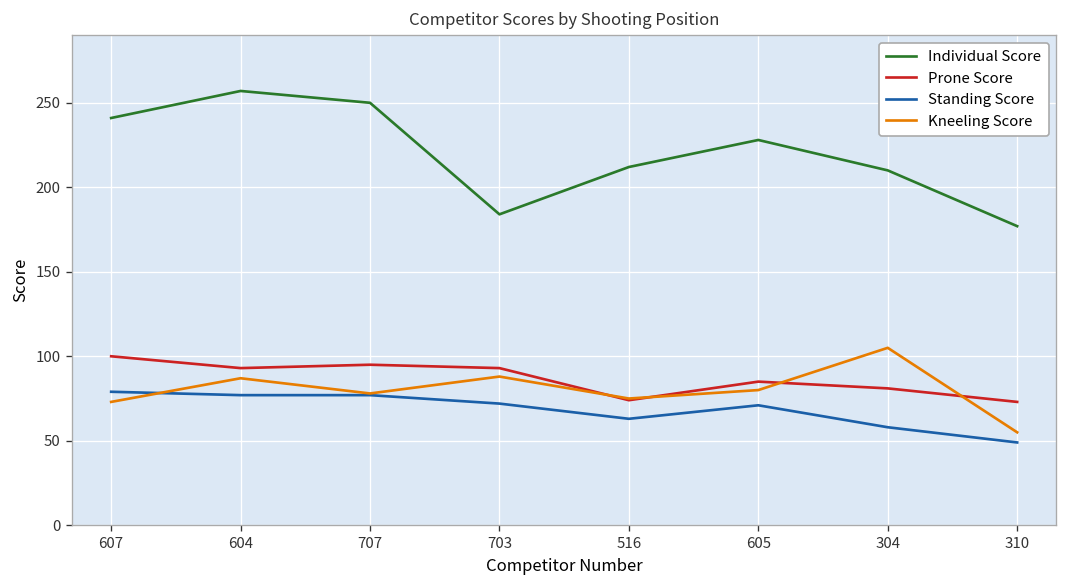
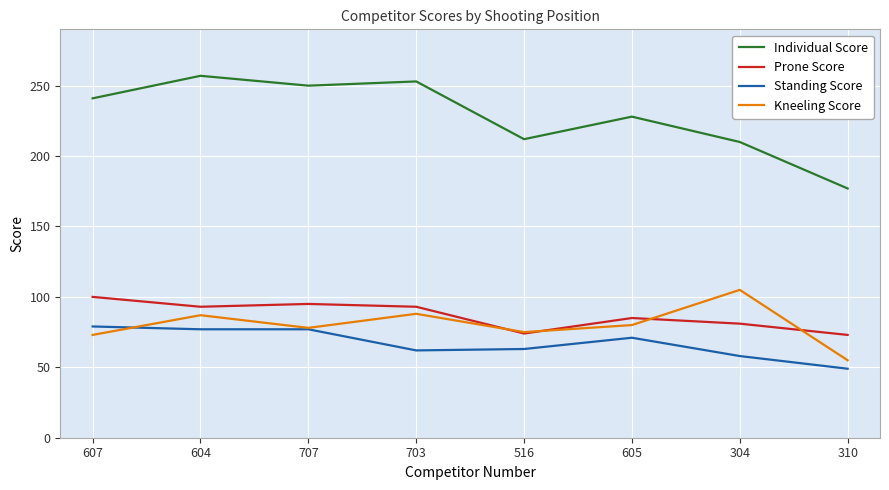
  {
    "Individual Score": {
      "607": 241,
      "604": 257,
      "707": 250,
-     "703": 184,
+     "703": 253,
      "516": 212,
      "605": 228,
      "304": 210,
      "310": 177
    },
    "Prone Score": {
      "607": 100,
      "604": 93,
      "707": 95,
      "703": 93,
      "605": 85,
      "304": 81,
      "310": 73
    },
    "Standing Score": {
      "607": 79,
      "604": 77,
-     "703": 72,
+     "703": 62,
      "516": 63,
      "605": 71,
      "304": 58,
      "310": 49
    },
    "Kneeling Score": {
      "607": 73,
      "604": 87,
      "703": 88,
      "605": 80,
      "304": 105,
      "310": 55
    }
  }
